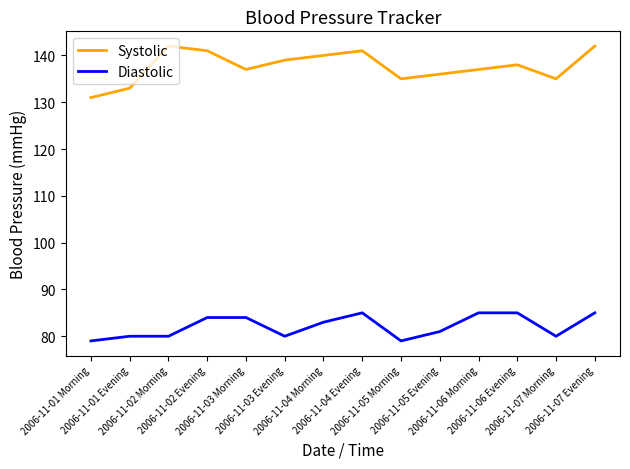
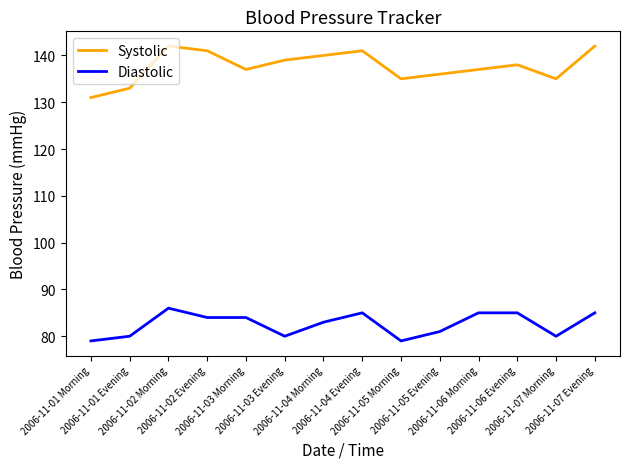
  {
    "Systolic": {
      "2006-11-01 Morning": 131,
      "2006-11-01 Evening": 133,
      "2006-11-02 Evening": 141,
      "2006-11-03 Morning": 137,
      "2006-11-03 Evening": 139,
      "2006-11-04 Morning": 140,
      "2006-11-04 Evening": 141,
      "2006-11-05 Morning": 135,
      "2006-11-05 Evening": 136,
      "2006-11-06 Morning": 137,
      "2006-11-06 Evening": 138,
      "2006-11-07 Morning": 135,
      "2006-11-07 Evening": 142
    },
    "Diastolic": {
      "2006-11-01 Morning": 79,
      "2006-11-01 Evening": 80,
-     "2006-11-02 Morning": 80,
+     "2006-11-02 Morning": 86,
      "2006-11-02 Evening": 84,
      "2006-11-03 Morning": 84,
      "2006-11-03 Evening": 80,
      "2006-11-04 Morning": 83,
      "2006-11-04 Evening": 85,
      "2006-11-05 Morning": 79,
      "2006-11-05 Evening": 81,
      "2006-11-06 Morning": 85,
      "2006-11-06 Evening": 85,
      "2006-11-07 Morning": 80,
      "2006-11-07 Evening": 85
    }
  }
